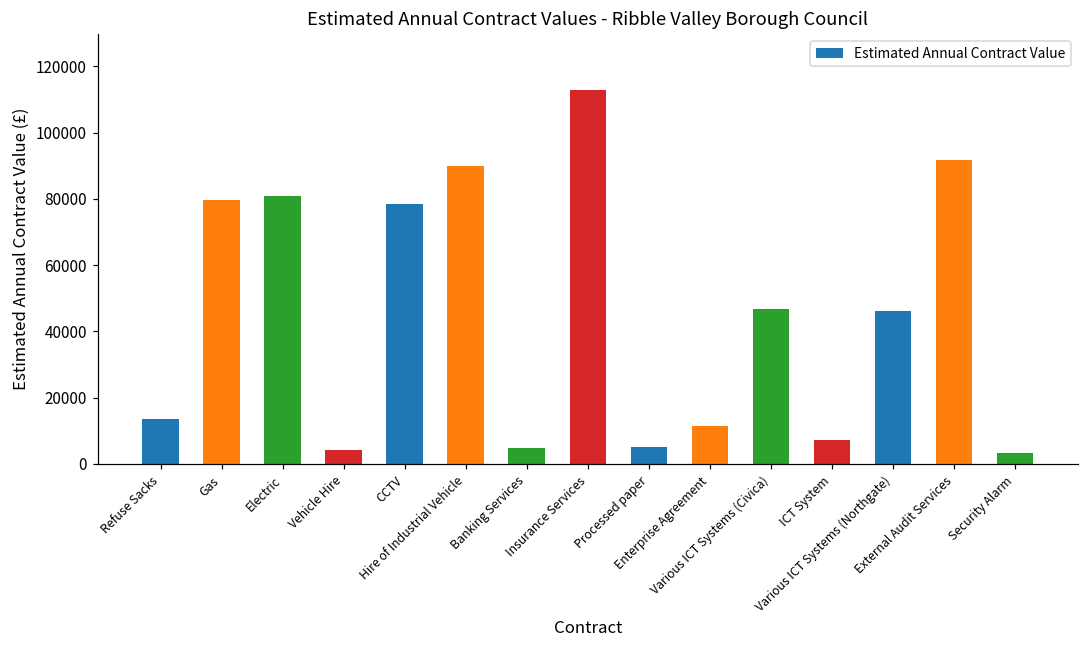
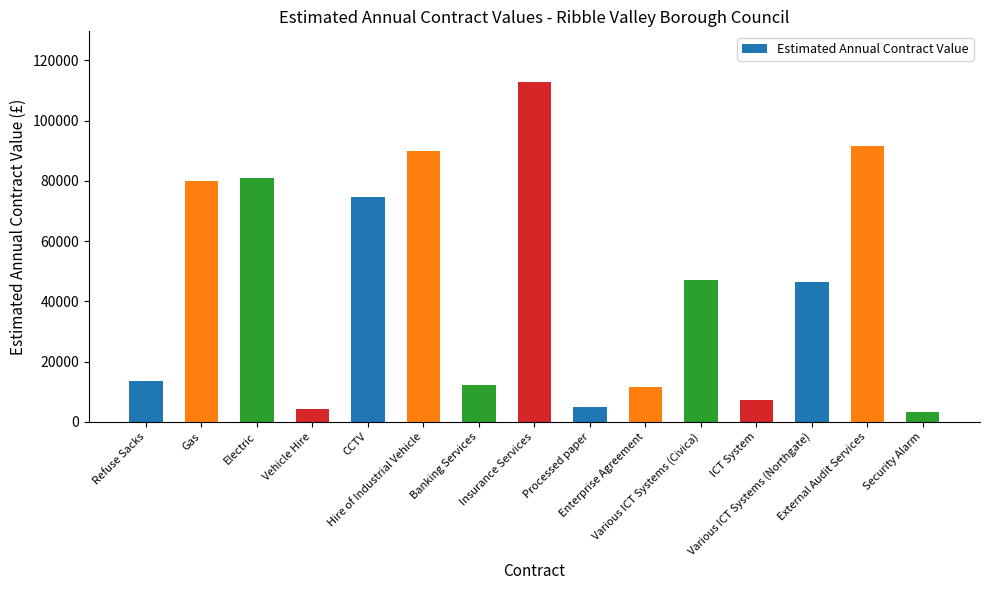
  {
    "Refuse Sacks": 14000,
    "Gas": 80000,
    "Electric": 81000,
    "Vehicle Hire": 4000,
-   "CCTV": 79000,
+   "CCTV": 75000,
    "Hire of Industrial Vehicle": 90000,
-   "Banking Services": 5000,
+   "Banking Services": 12000,
    "Insurance Services": 113000,
    "Processed paper": 5000,
    "Enterprise Agreement": 11000,
    "Various ICT Systems (Civica)": 47000,
    "ICT System": 7000,
    "Various ICT Systems (Northgate)": 46000,
    "External Audit Services": 92000,
    "Security Alarm": 3000
  }
